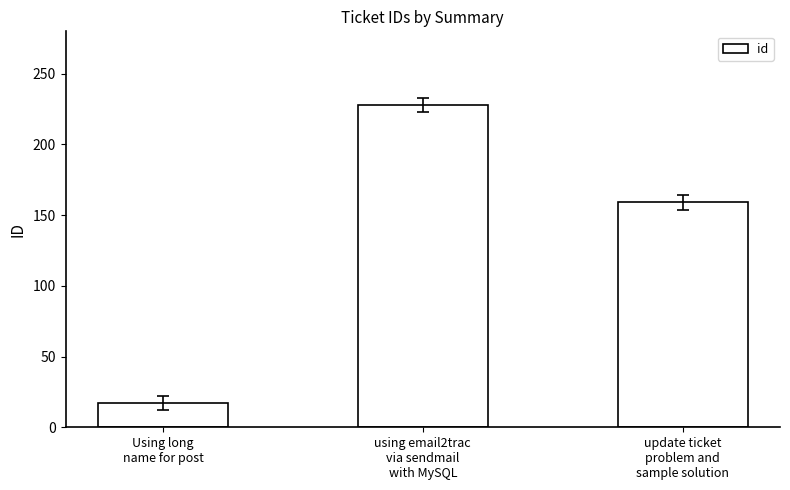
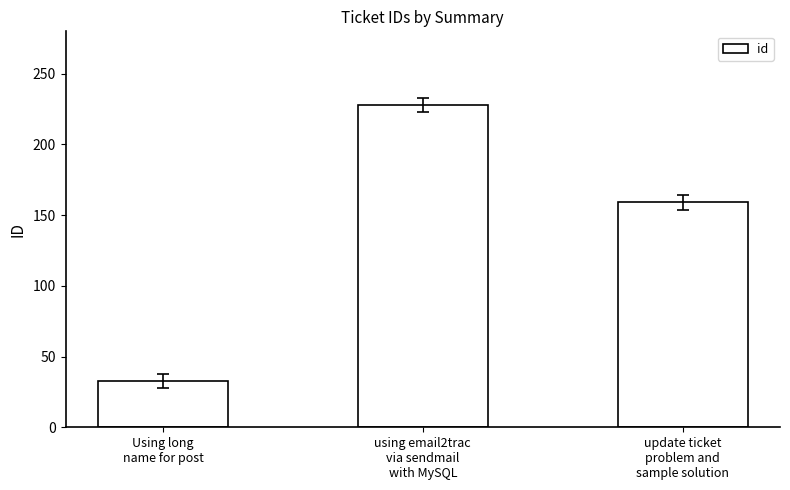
  {
    "id": {
-     "Using long name for post": 17,
+     "Using long name for post": 33,
      "using email2trac via sendmail with MySQL": 228,
      "update ticket problem and sample solution": 159
    }
  }
